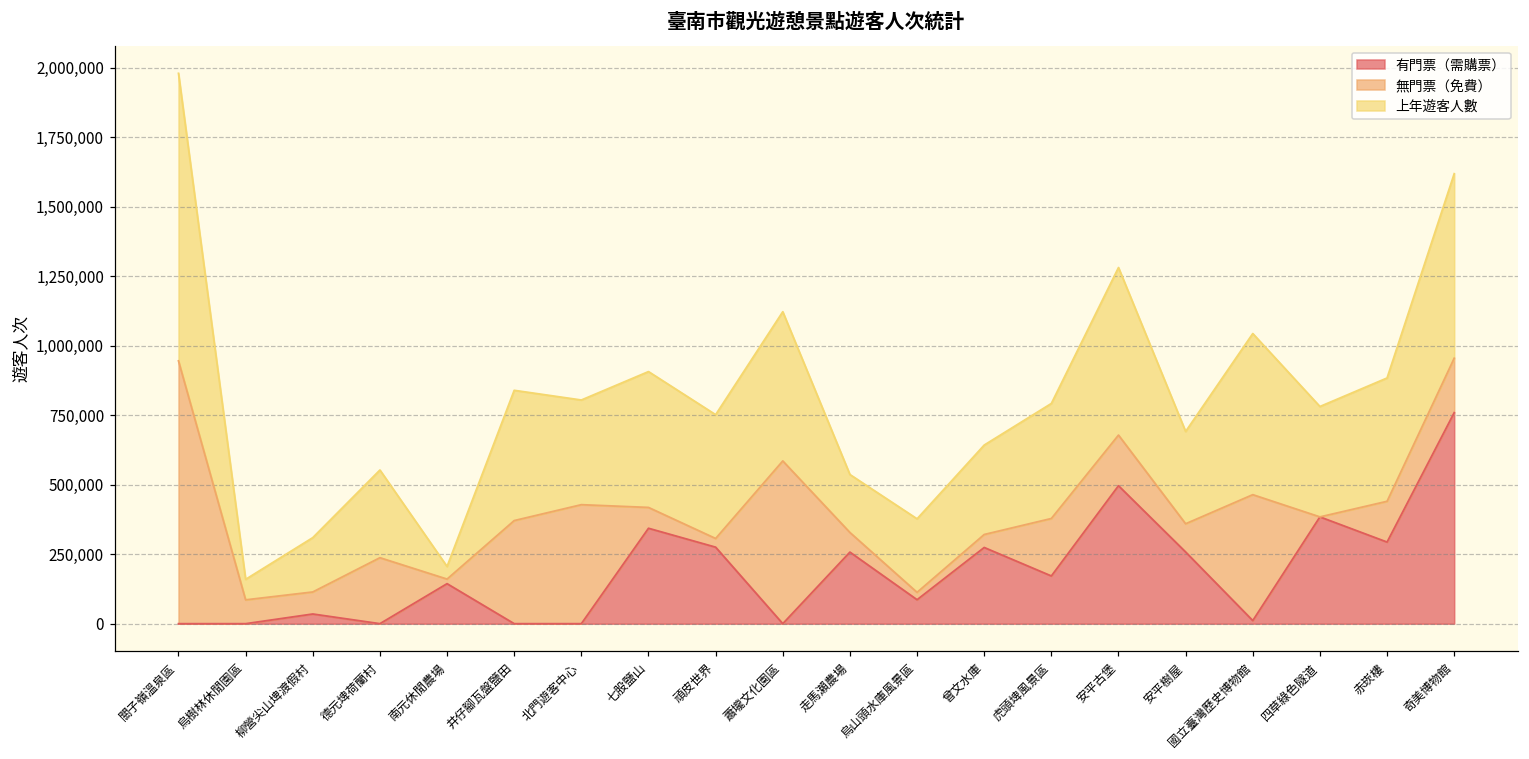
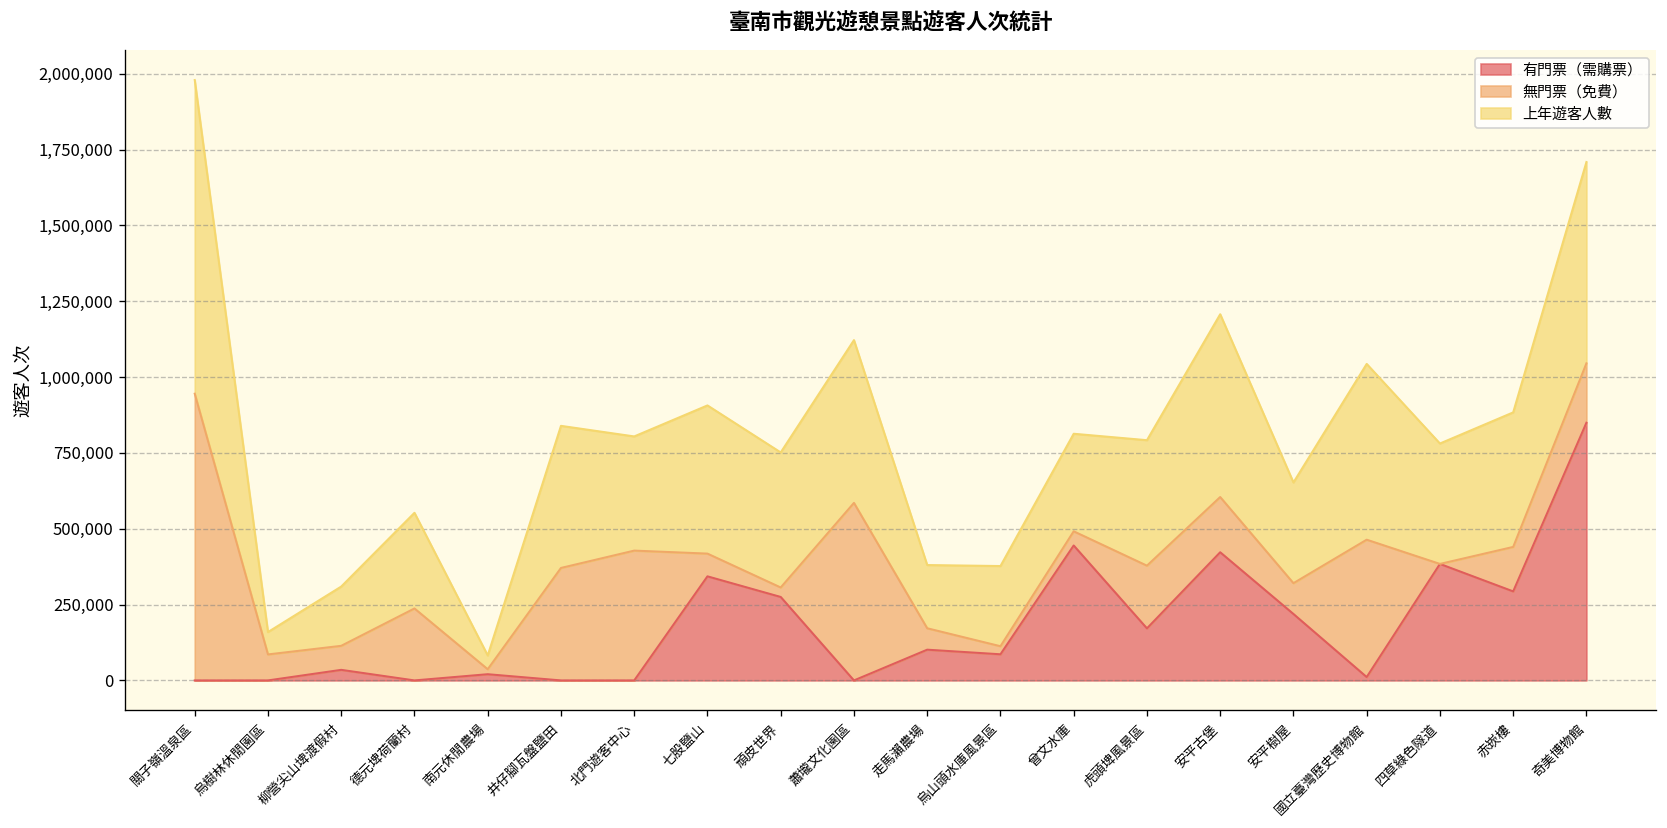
  {
    "有門票（需購票）": {
      "關子嶺溫泉區": "0",
      "烏樹林休閒園區": "0",
      "柳營尖山埤渡假村": "30,000",
      "德元埤荷蘭村": "0",
-     "南元休閒農場": "140,000",
+     "南元休閒農場": "20,000",
      "井仔腳瓦盤鹽田": "0",
      "北門遊客中心": "0",
      "七股鹽山": "340,000",
      "頑皮世界": "280,000",
      "蕭壠文化園區": "0",
-     "走馬瀨農場": "260,000",
+     "走馬瀨農場": "100,000",
      "烏山頭水庫風景區": "90,000",
-     "曾文水庫": "270,000",
+     "曾文水庫": "440,000",
      "虎頭埤風景區": "170,000",
-     "安平古堡": "500,000",
-     "安平樹屋": "260,000",
+     "安平古堡": "420,000",
+     "安平樹屋": "220,000",
      "國立臺灣歷史博物館": "10,000",
      "赤崁樓": "290,000",
-     "奇美博物館": "760,000"
+     "奇美博物館": "850,000"
    }
  }
